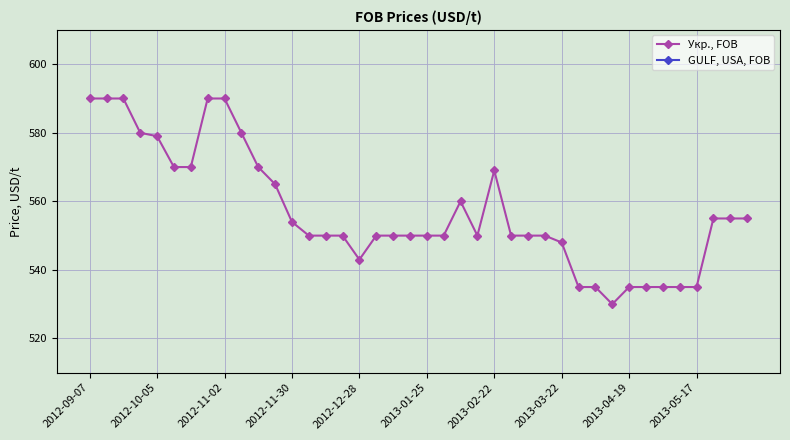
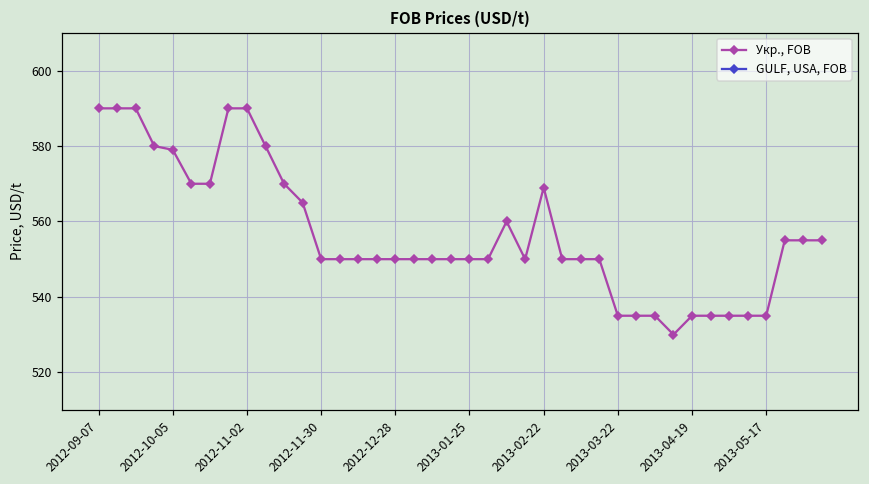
  {
    "2012-09-07": 590,
    "2012-10-05": 579,
    "2012-11-02": 590,
-   "2012-11-30": 554,
-   "2012-12-28": 543,
+   "2012-11-30": 550,
+   "2012-12-28": 550,
    "2013-01-25": 550,
    "2013-02-22": 569,
-   "2013-03-22": 548,
+   "2013-03-22": 535,
    "2013-04-19": 535,
    "2013-05-17": 535
  }
